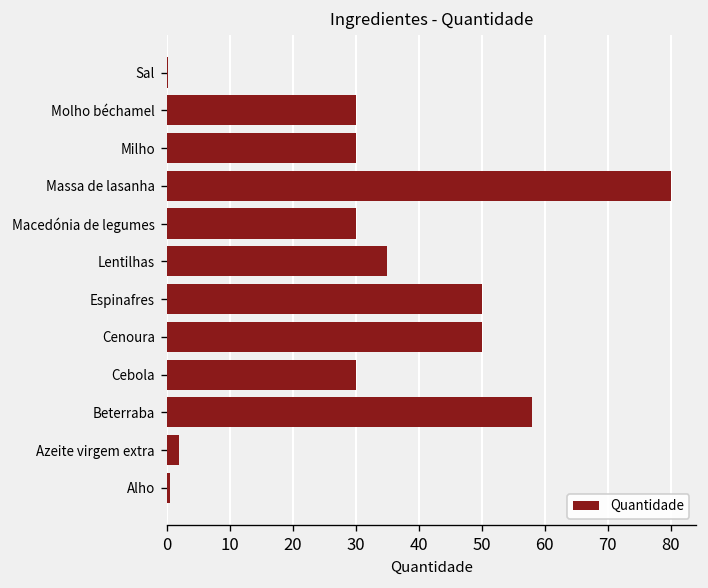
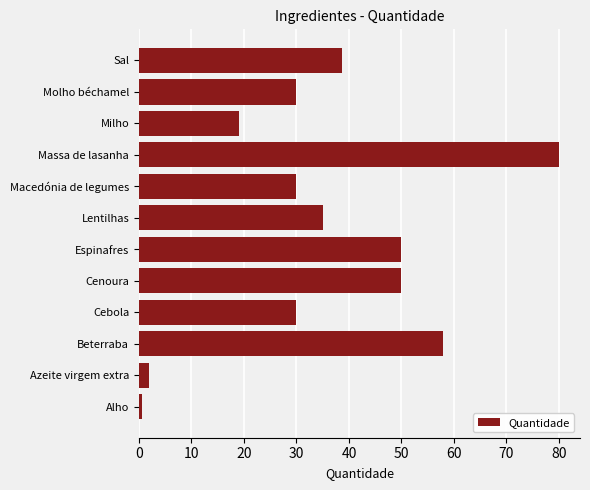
  {
-   "Sal": 0,
+   "Sal": 39,
    "Molho béchamel": 30,
-   "Milho": 30,
+   "Milho": 19,
    "Massa de lasanha": 80,
    "Macedónia de legumes": 30,
    "Lentilhas": 35,
    "Espinafres": 50,
    "Cenoura": 50,
    "Cebola": 30,
    "Beterraba": 58,
    "Azeite virgem extra": 2,
    "Alho": 1
  }
